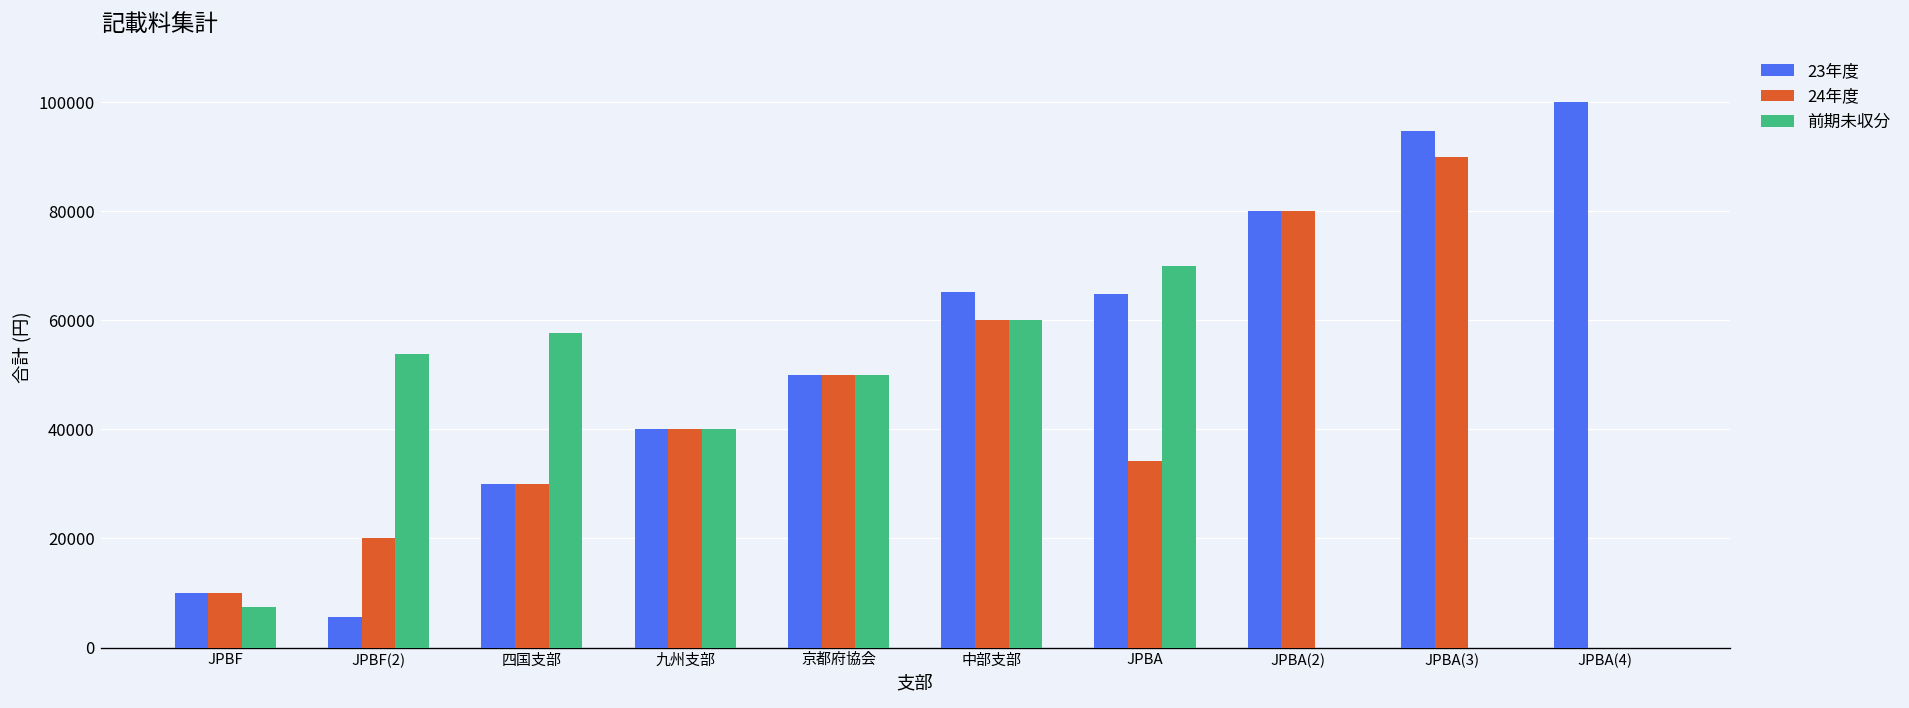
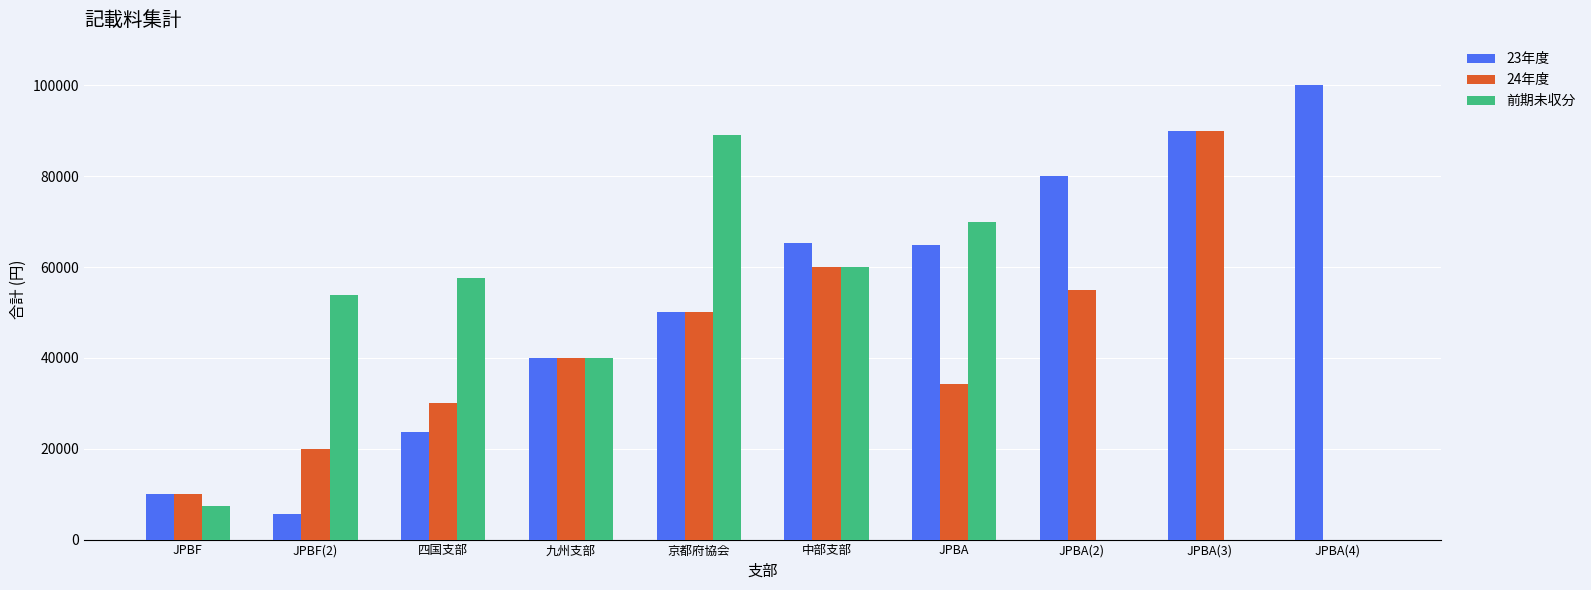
  {
    "23年度": {
      "JPBF": 10000,
      "JPBF(2)": 6000,
-     "四国支部": 30000,
+     "四国支部": 24000,
      "九州支部": 40000,
      "京都府協会": 50000,
      "中部支部": 65000,
      "JPBA": 65000,
      "JPBA(2)": 80000,
-     "JPBA(3)": 95000,
+     "JPBA(3)": 90000,
      "JPBA(4)": 100000
    },
    "24年度": {
      "JPBF": 10000,
      "JPBF(2)": 20000,
      "四国支部": 30000,
      "九州支部": 40000,
      "京都府協会": 50000,
      "中部支部": 60000,
      "JPBA": 34000,
-     "JPBA(2)": 80000,
+     "JPBA(2)": 55000,
      "JPBA(3)": 90000,
      "JPBA(4)": 0
    },
    "前期未収分": {
      "JPBF": 7000,
      "JPBF(2)": 54000,
      "四国支部": 58000,
      "九州支部": 40000,
-     "京都府協会": 50000,
+     "京都府協会": 89000,
      "中部支部": 60000,
      "JPBA": 70000,
      "JPBA(2)": 0,
      "JPBA(3)": 0,
      "JPBA(4)": 0
    }
  }
